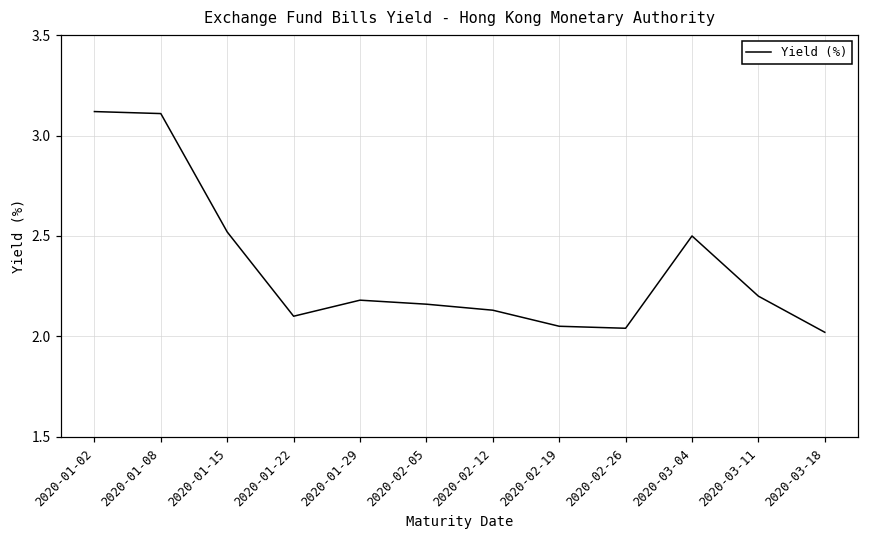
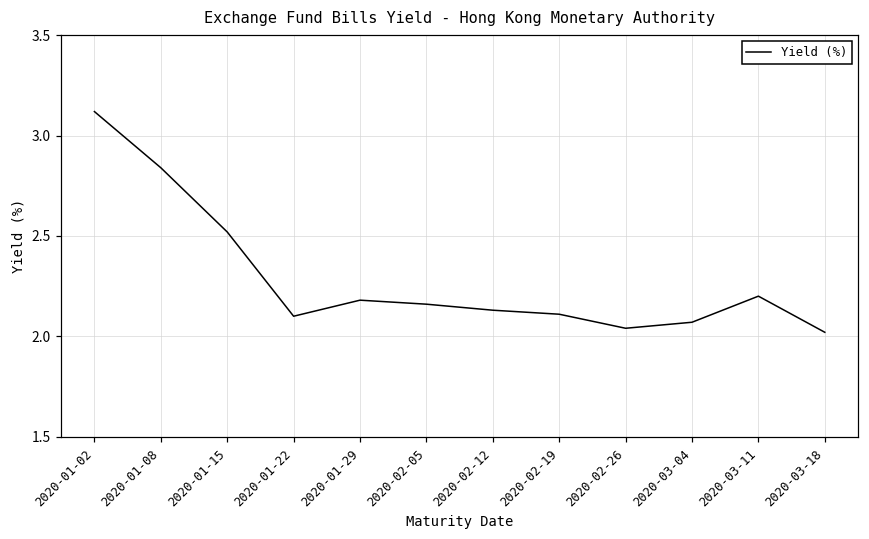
  {
    "2020-01-02": 3.12,
-   "2020-01-08": 3.11,
+   "2020-01-08": 2.84,
    "2020-01-15": 2.52,
    "2020-01-22": 2.10,
    "2020-01-29": 2.18,
    "2020-02-05": 2.16,
    "2020-02-12": 2.13,
-   "2020-02-19": 2.05,
+   "2020-02-19": 2.11,
    "2020-02-26": 2.04,
-   "2020-03-04": 2.50,
+   "2020-03-04": 2.07,
    "2020-03-11": 2.20,
    "2020-03-18": 2.02
  }
